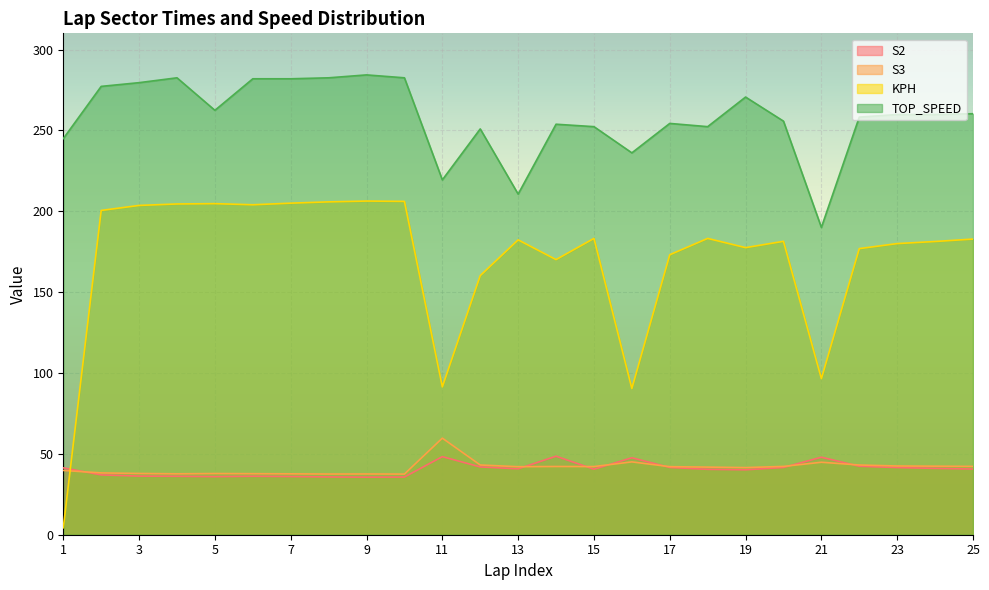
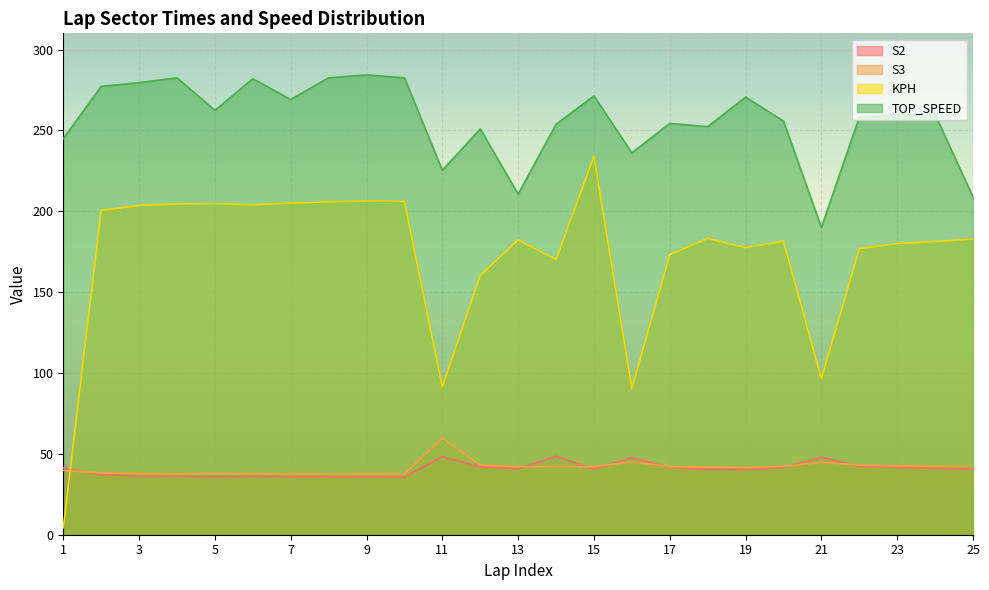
  {
    "KPH": {
      "1": 4,
      "3": 204,
      "5": 205,
      "7": 205,
      "9": 206,
      "11": 91,
      "13": 182,
-     "15": 183,
+     "15": 234,
      "17": 173,
      "19": 178,
      "21": 97,
      "23": 180,
      "25": 183
    },
    "TOP_SPEED": {
      "1": 245,
      "3": 280,
      "5": 262,
-     "7": 282,
+     "7": 269,
      "9": 284,
-     "11": 219,
+     "11": 225,
      "13": 211,
-     "15": 252,
+     "15": 271,
      "17": 254,
      "19": 271,
      "21": 190,
-     "25": 260
+     "25": 209
    }
  }
